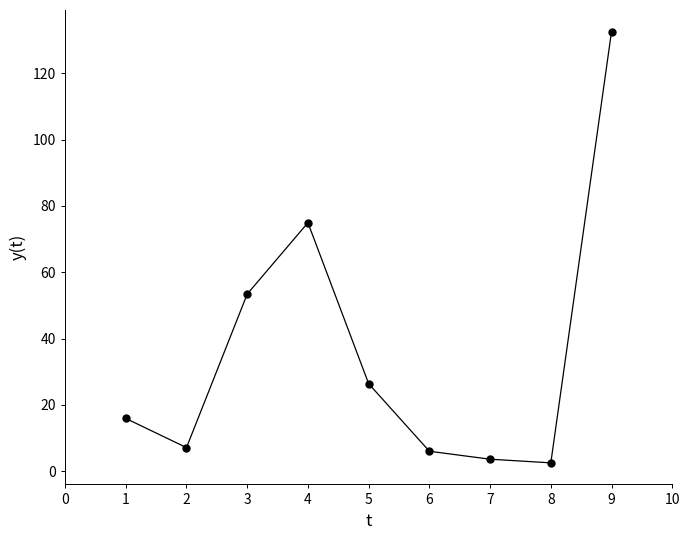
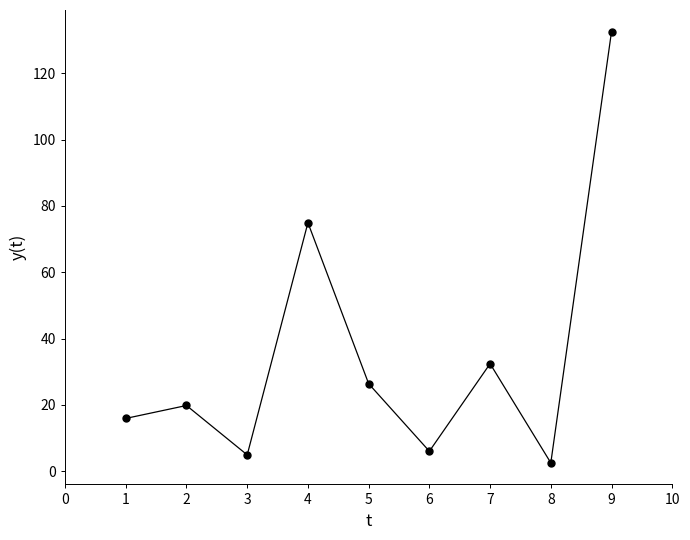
  {
    "1": 16,
-   "2": 7,
-   "3": 53,
+   "2": 20,
+   "3": 5,
    "4": 75,
    "5": 26,
    "6": 6,
-   "7": 4,
+   "7": 32,
    "8": 3,
    "9": 133
  }
